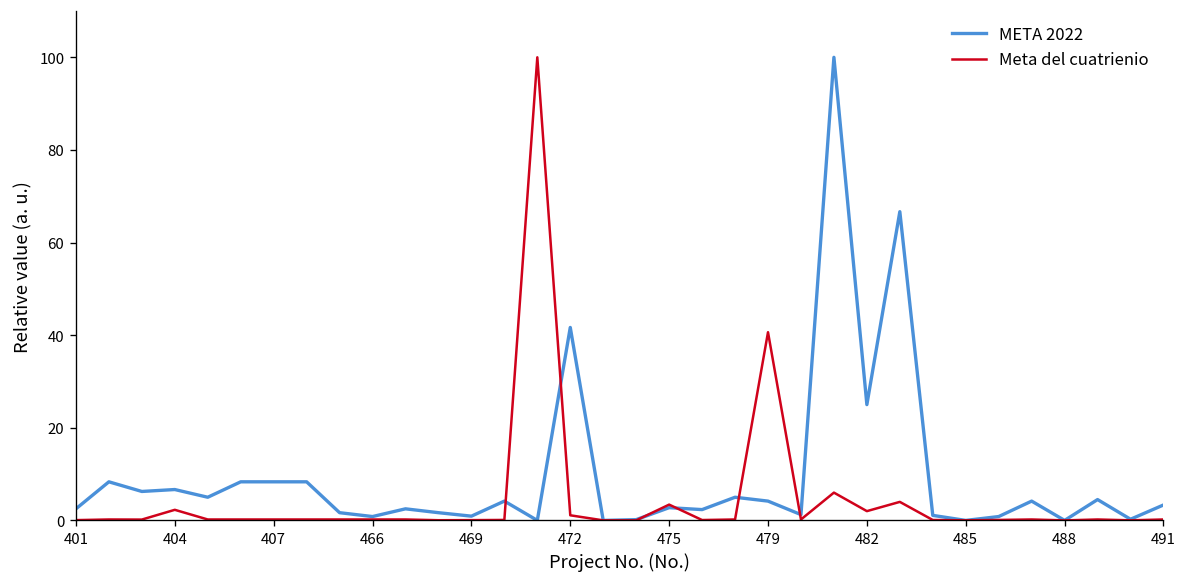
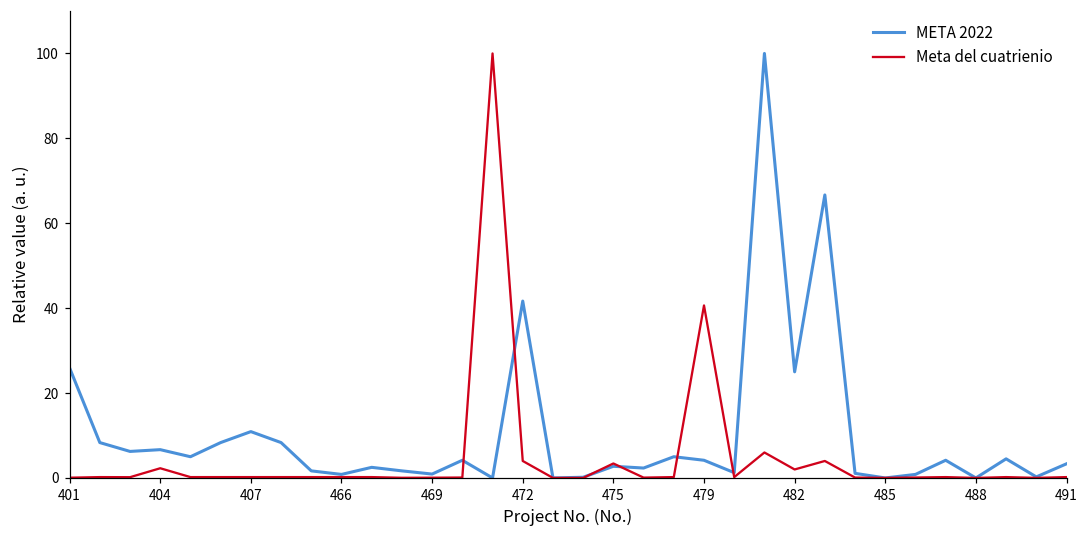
  {
    "META 2022": {
-     "401": 3,
+     "401": 26,
      "404": 7,
-     "407": 8,
+     "407": 11,
      "469": 1,
      "472": 42,
      "475": 3,
      "479": 4,
      "482": 25,
      "491": 3
    },
    "Meta del cuatrienio": {
      "401": 0,
      "404": 2,
      "407": 0,
      "469": 0,
-     "472": 1,
+     "472": 4,
      "475": 3,
      "479": 41,
      "482": 2,
      "491": 0
    }
  }
